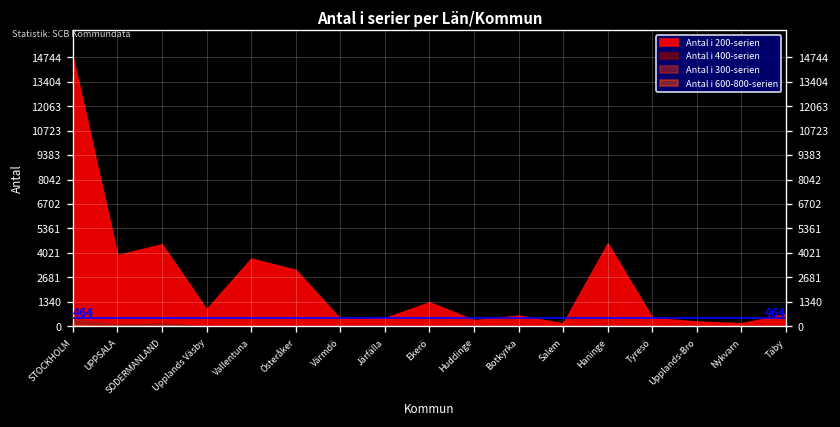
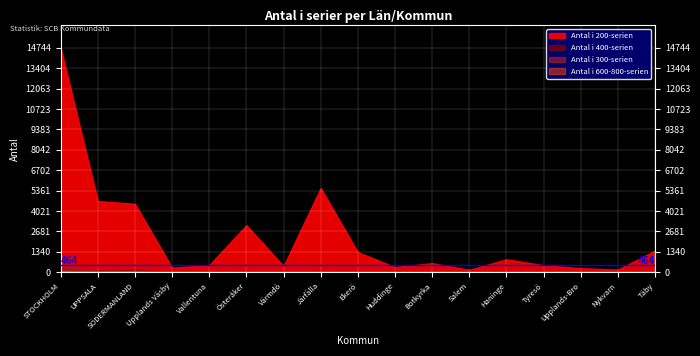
  {
    "Antal i 200-serien": {
      "STOCKHOLM": 14700,
-     "UPPSALA": 3900,
+     "UPPSALA": 4700,
      "SÖDERMANLAND": 4500,
-     "Upplands Väsby": 900,
-     "Vallentuna": 3700,
+     "Upplands Väsby": 300,
+     "Vallentuna": 500,
      "Österåker": 3100,
      "Värmdö": 400,
-     "Järfälla": 400,
+     "Järfälla": 5500,
      "Ekerö": 1300,
      "Huddinge": 300,
      "Botkyrka": 600,
-     "Haninge": 4500,
+     "Haninge": 800,
      "Tyresö": 500,
      "Upplands-Bro": 300,
-     "Täby": 700
+     "Täby": 1400
    }
  }
